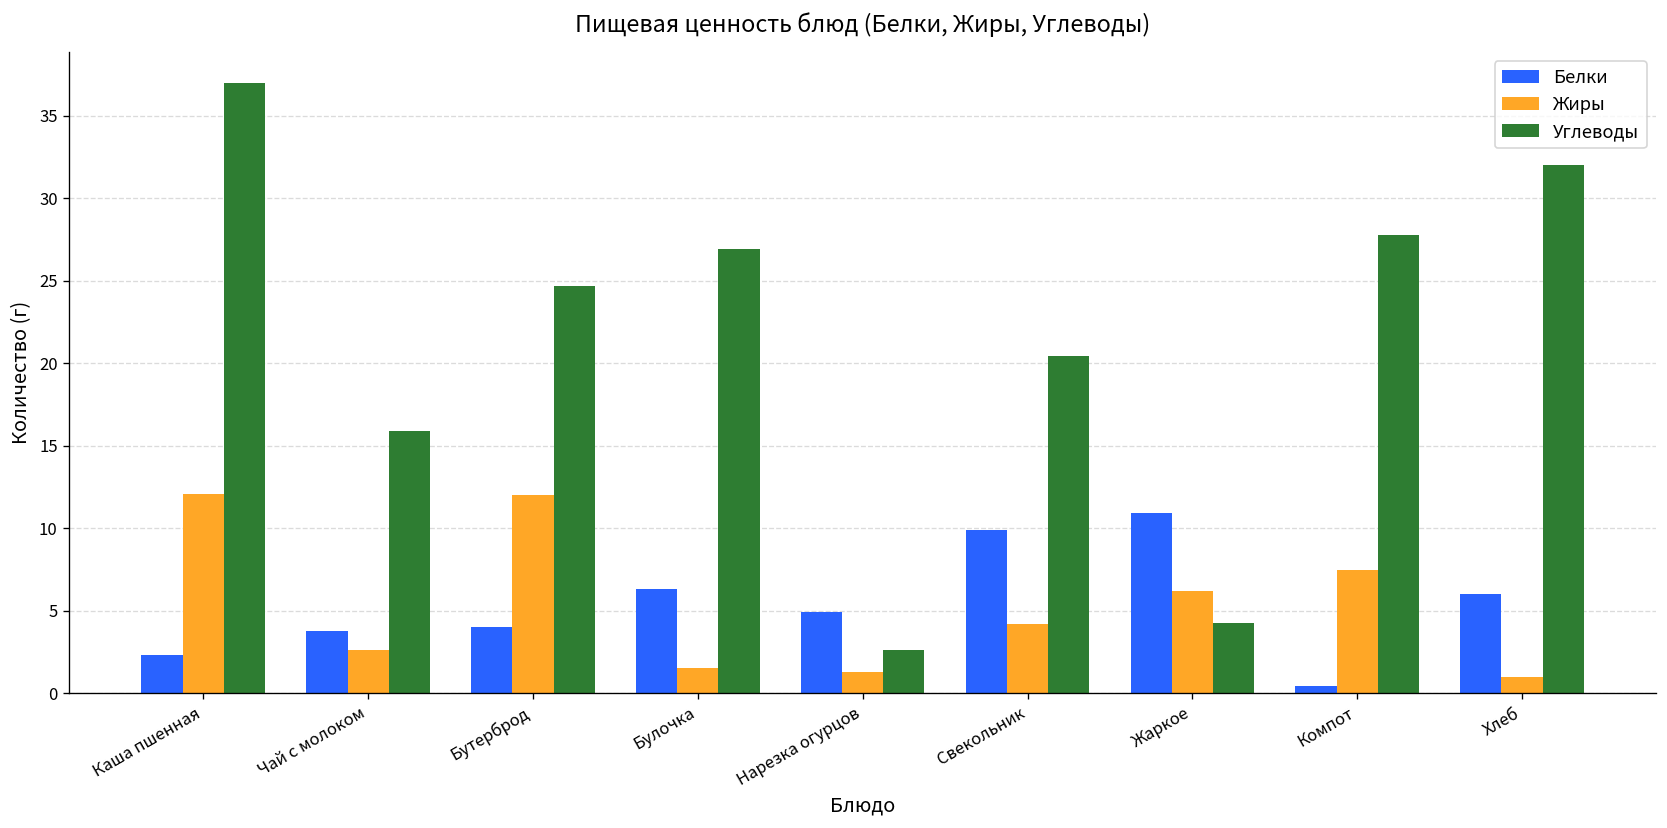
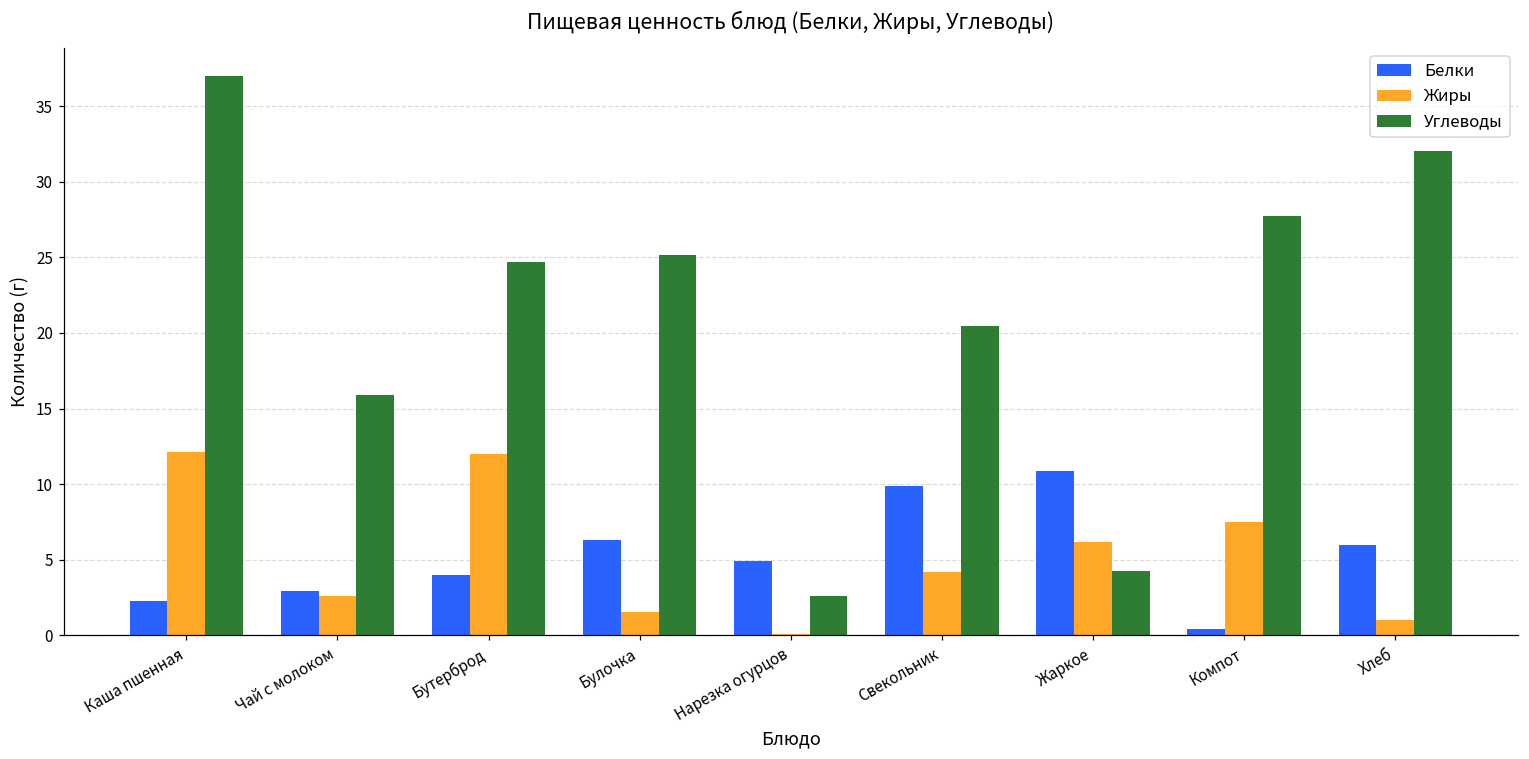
  {
    "Белки": {
      "Каша пшенная": 2.3,
-     "Чай с молоком": 3.8,
+     "Чай с молоком": 3.0,
      "Бутерброд": 4.0,
      "Булочка": 6.3,
      "Нарезка огурцов": 4.9,
      "Свекольник": 9.9,
      "Жаркое": 10.9,
      "Компот": 0.4,
      "Хлеб": 6.0
    },
    "Жиры": {
      "Каша пшенная": 12.1,
      "Чай с молоком": 2.6,
      "Бутерброд": 12.0,
      "Булочка": 1.6,
-     "Нарезка огурцов": 1.3,
+     "Нарезка огурцов": 0.1,
      "Свекольник": 4.2,
      "Жаркое": 6.2,
      "Компот": 7.5,
      "Хлеб": 1.0
    },
    "Углеводы": {
      "Каша пшенная": 37.0,
      "Чай с молоком": 15.9,
      "Бутерброд": 24.7,
-     "Булочка": 26.9,
+     "Булочка": 25.1,
      "Нарезка огурцов": 2.6,
      "Свекольник": 20.5,
      "Жаркое": 4.3,
      "Компот": 27.8,
      "Хлеб": 32.0
    }
  }
